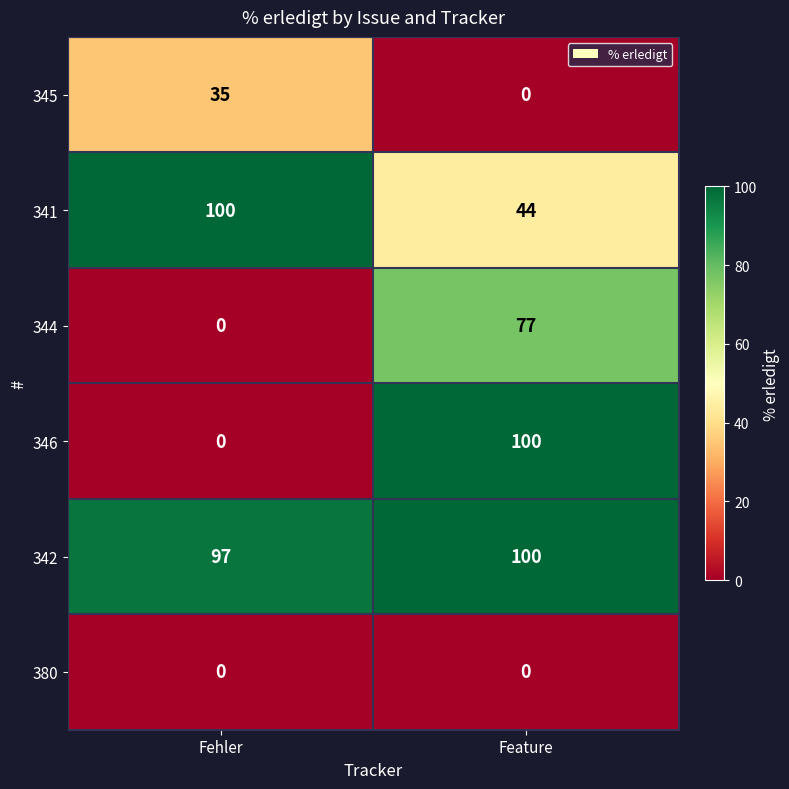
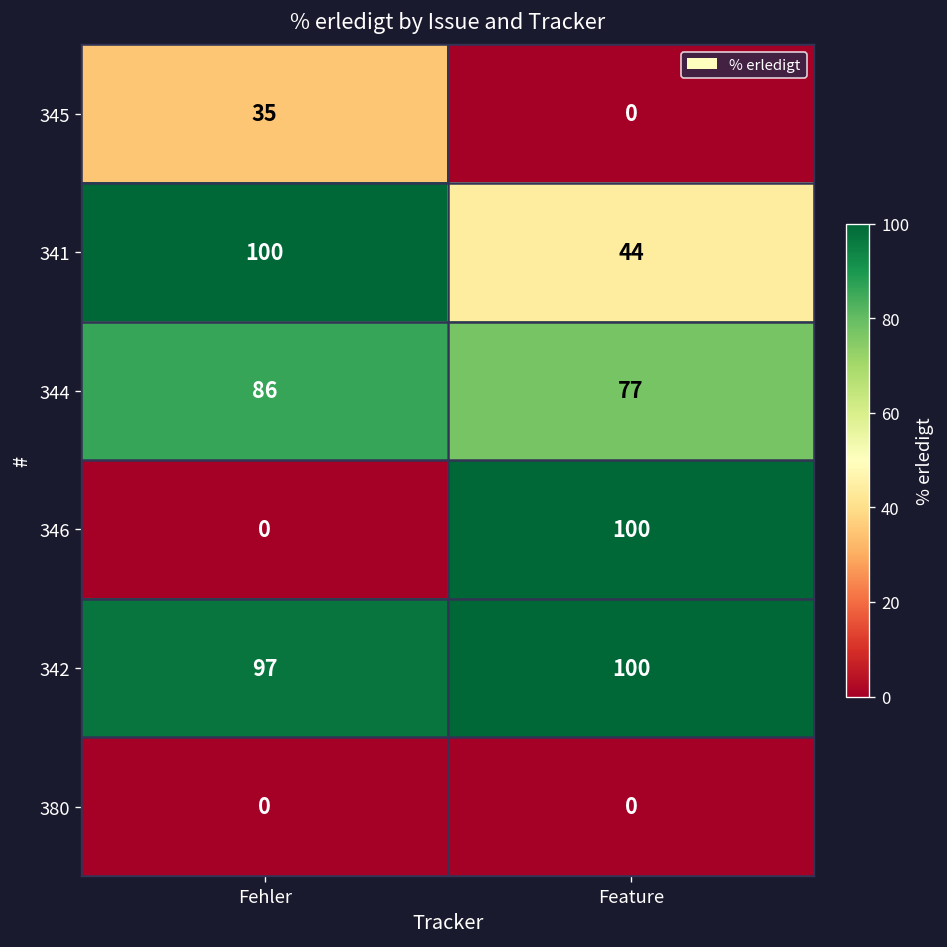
  {
    "345": {
      "Fehler": 35,
      "Feature": 0
    },
    "341": {
      "Fehler": 100,
      "Feature": 44
    },
    "344": {
-     "Fehler": 0,
+     "Fehler": 86,
      "Feature": 77
    },
    "346": {
      "Fehler": 0,
      "Feature": 100
    },
    "342": {
      "Fehler": 97,
      "Feature": 100
    },
    "380": {
      "Fehler": 0,
      "Feature": 0
    }
  }
